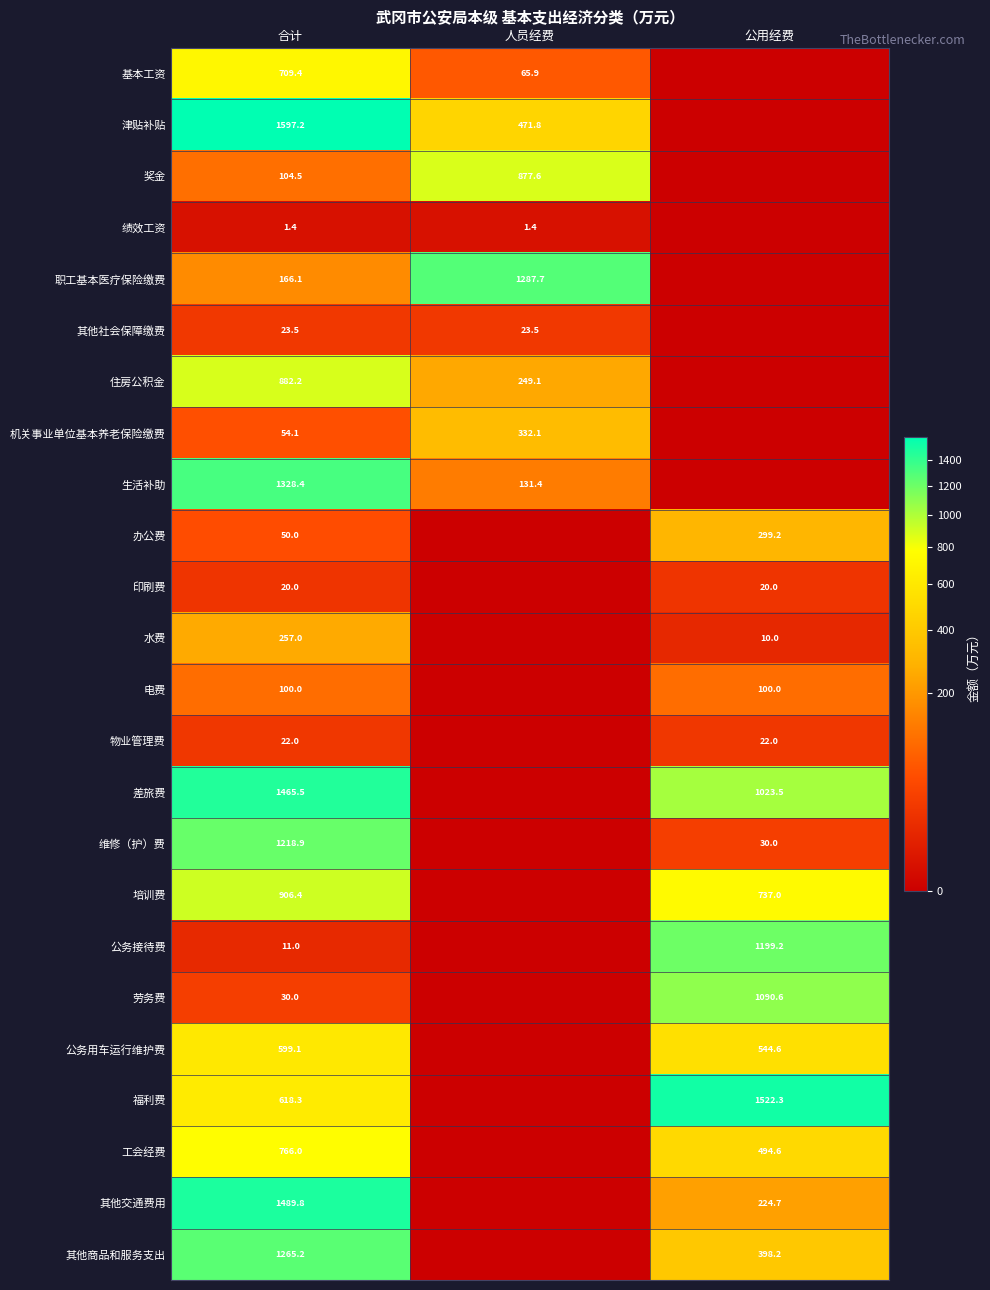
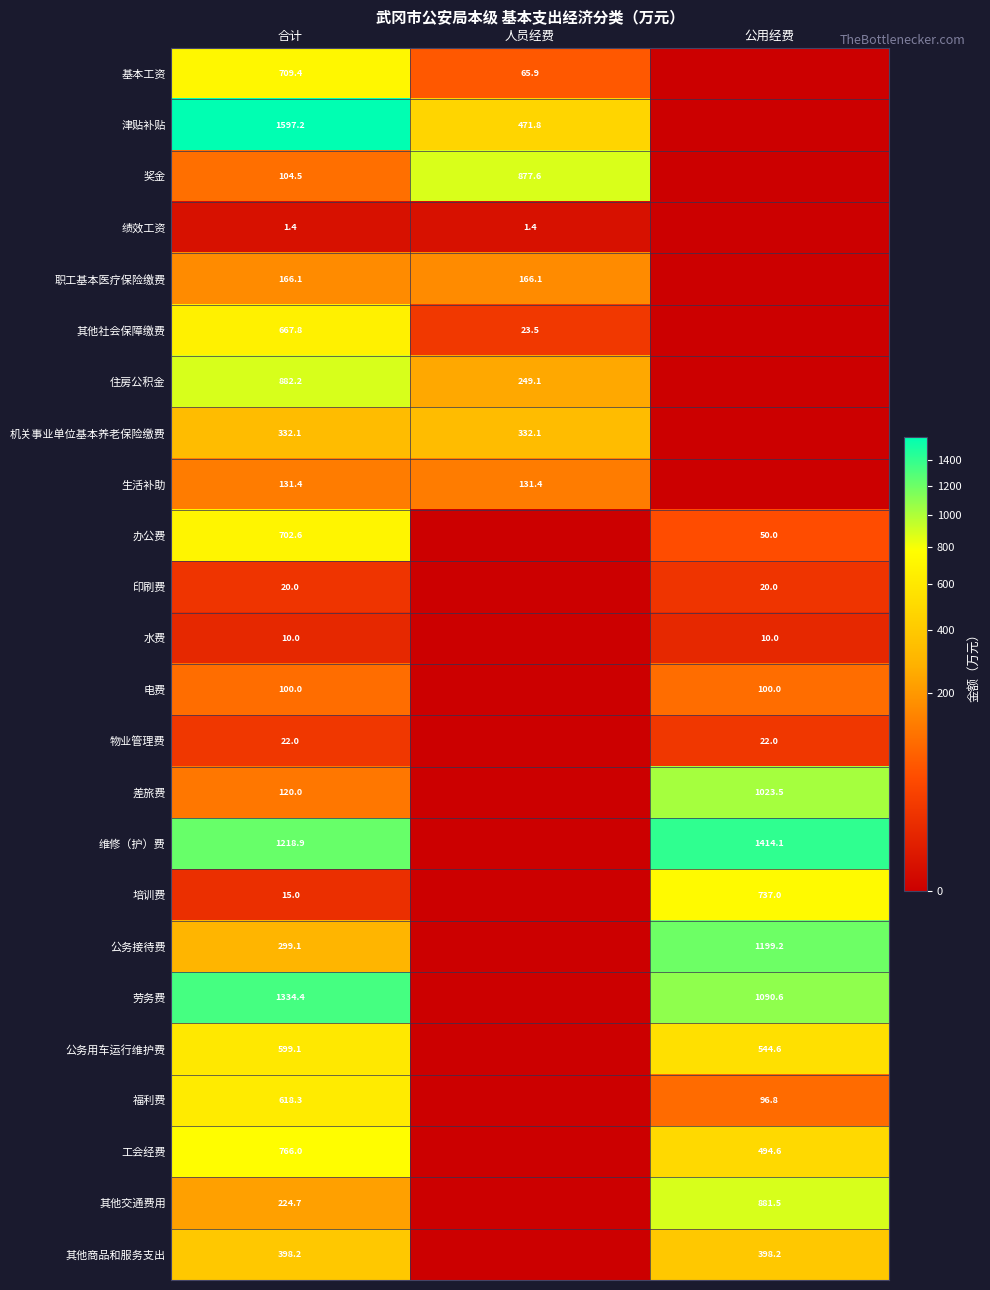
  {
    "基本工资": {
      "合计": 709.4,
      "人员经费": 65.9
    },
    "津贴补贴": {
      "合计": 1597.2,
      "人员经费": 471.8
    },
    "奖金": {
      "合计": 104.5,
      "人员经费": 877.6
    },
    "绩效工资": {
      "合计": 1.4,
      "人员经费": 1.4
    },
    "职工基本医疗保险缴费": {
      "合计": 166.1,
-     "人员经费": 1287.7
+     "人员经费": 166.1
    },
    "其他社会保障缴费": {
-     "合计": 23.5,
+     "合计": 667.8,
      "人员经费": 23.5
    },
    "住房公积金": {
      "合计": 882.2,
      "人员经费": 249.1
    },
    "机关事业单位基本养老保险缴费": {
-     "合计": 54.1,
+     "合计": 332.1,
      "人员经费": 332.1
    },
    "生活补助": {
-     "合计": 1328.4,
+     "合计": 131.4,
      "人员经费": 131.4
    },
    "办公费": {
-     "合计": 50.0,
-     "公用经费": 299.2
+     "合计": 702.6,
+     "公用经费": 50.0
    },
    "印刷费": {
      "合计": 20.0,
      "公用经费": 20.0
    },
    "水费": {
-     "合计": 257.0,
+     "合计": 10.0,
      "公用经费": 10.0
    },
    "电费": {
      "合计": 100.0,
      "公用经费": 100.0
    },
    "物业管理费": {
      "合计": 22.0,
      "公用经费": 22.0
    },
    "差旅费": {
-     "合计": 1465.5,
+     "合计": 120.0,
      "公用经费": 1023.5
    },
    "维修（护）费": {
      "合计": 1218.9,
-     "公用经费": 30.0
+     "公用经费": 1414.1
    },
    "培训费": {
-     "合计": 906.4,
+     "合计": 15.0,
      "公用经费": 737.0
    },
    "公务接待费": {
-     "合计": 11.0,
+     "合计": 299.1,
      "公用经费": 1199.2
    },
    "劳务费": {
-     "合计": 30.0,
+     "合计": 1334.4,
      "公用经费": 1090.6
    },
    "公务用车运行维护费": {
      "合计": 599.1,
      "公用经费": 544.6
    },
    "福利费": {
      "合计": 618.3,
-     "公用经费": 1522.3
+     "公用经费": 96.8
    },
    "工会经费": {
      "合计": 766.0,
      "公用经费": 494.6
    },
    "其他交通费用": {
-     "合计": 1489.8,
-     "公用经费": 224.7
+     "合计": 224.7,
+     "公用经费": 881.5
    },
    "其他商品和服务支出": {
-     "合计": 1265.2,
+     "合计": 398.2,
      "公用经费": 398.2
    }
  }
